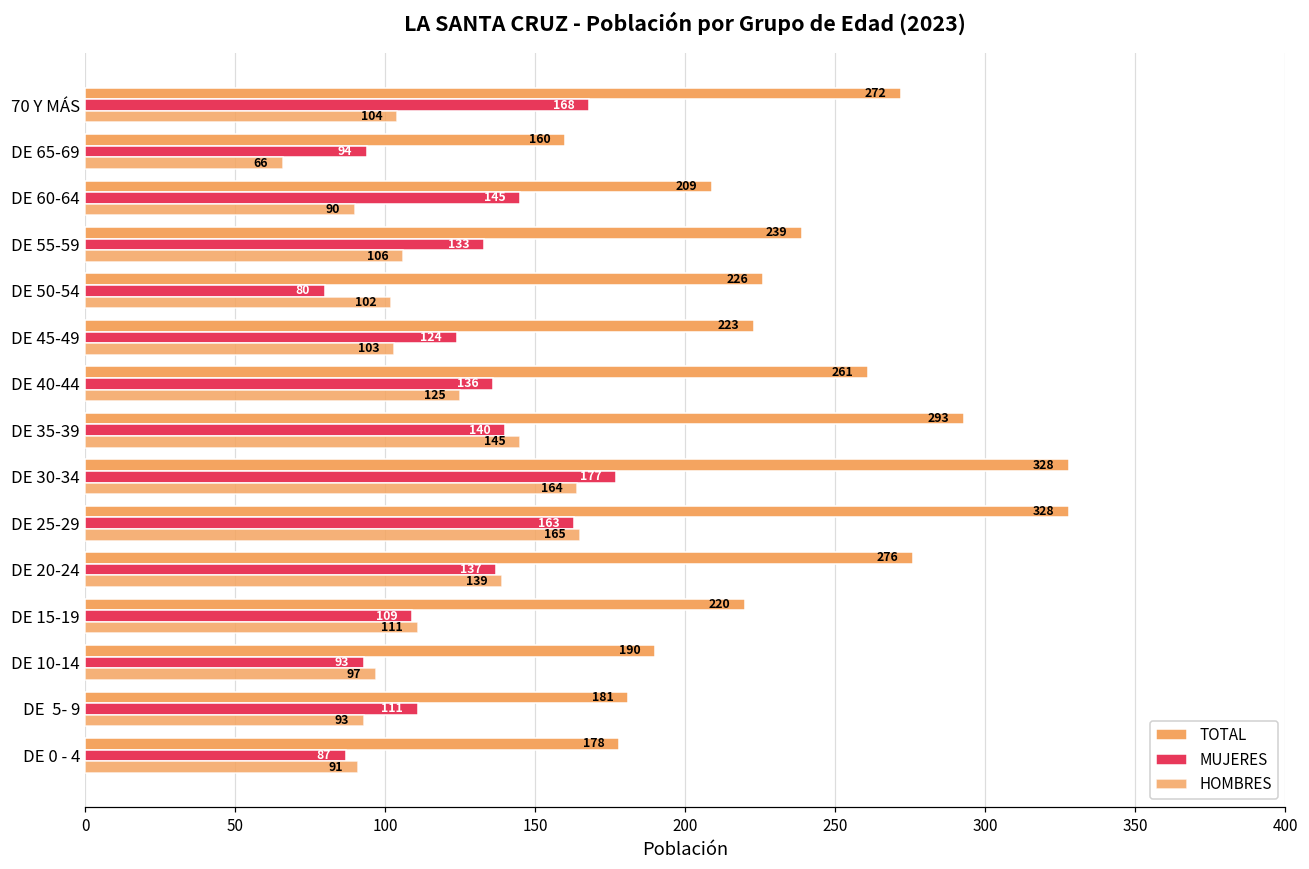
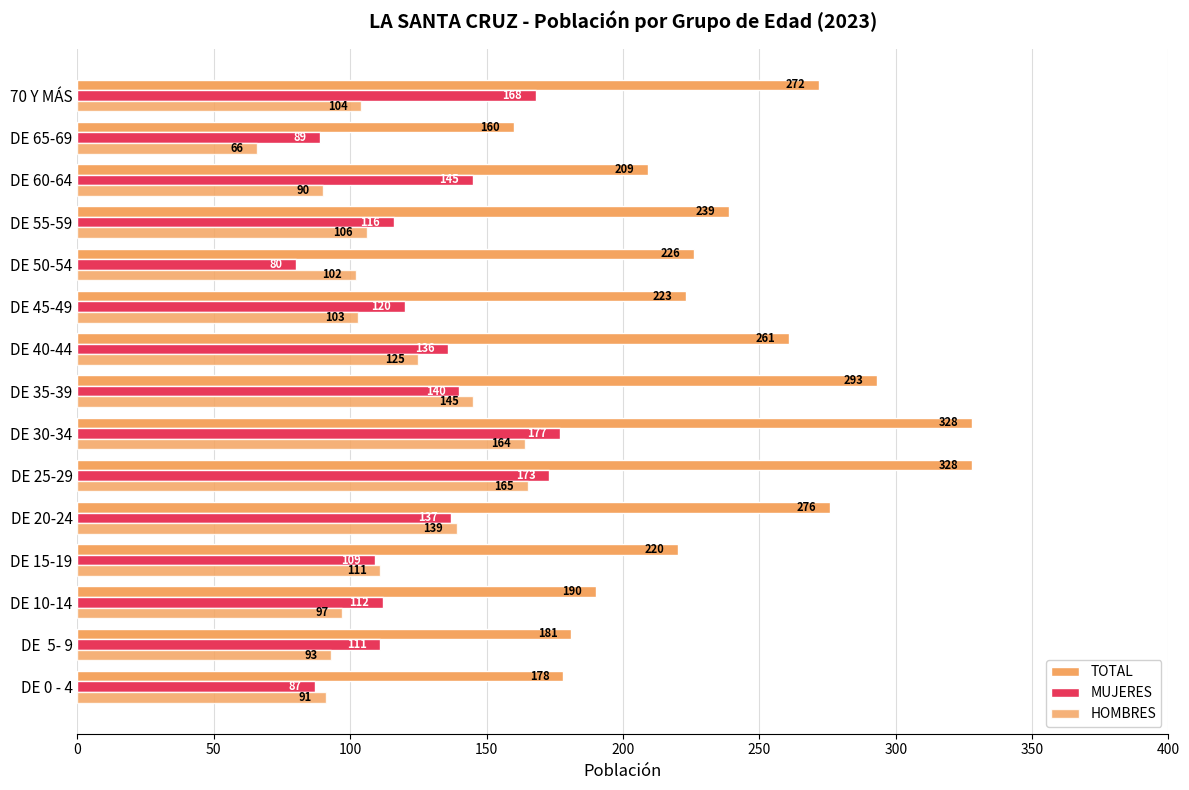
  {
    "MUJERES": {
      "70 Y MÁS": 168,
-     "DE 65-69": 94,
+     "DE 65-69": 89,
      "DE 60-64": 145,
-     "DE 55-59": 133,
+     "DE 55-59": 116,
      "DE 50-54": 80,
-     "DE 45-49": 124,
+     "DE 45-49": 120,
      "DE 40-44": 136,
      "DE 35-39": 140,
      "DE 30-34": 177,
-     "DE 25-29": 163,
+     "DE 25-29": 173,
      "DE 20-24": 137,
      "DE 15-19": 109,
-     "DE 10-14": 93,
+     "DE 10-14": 112,
      "DE 5- 9": 111,
      "DE 0 - 4": 87
    }
  }
